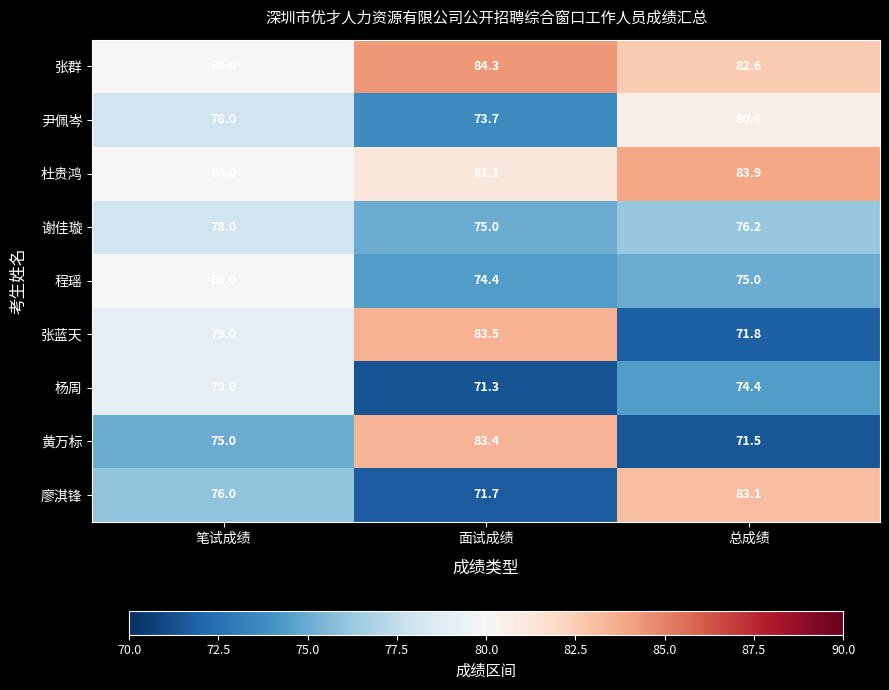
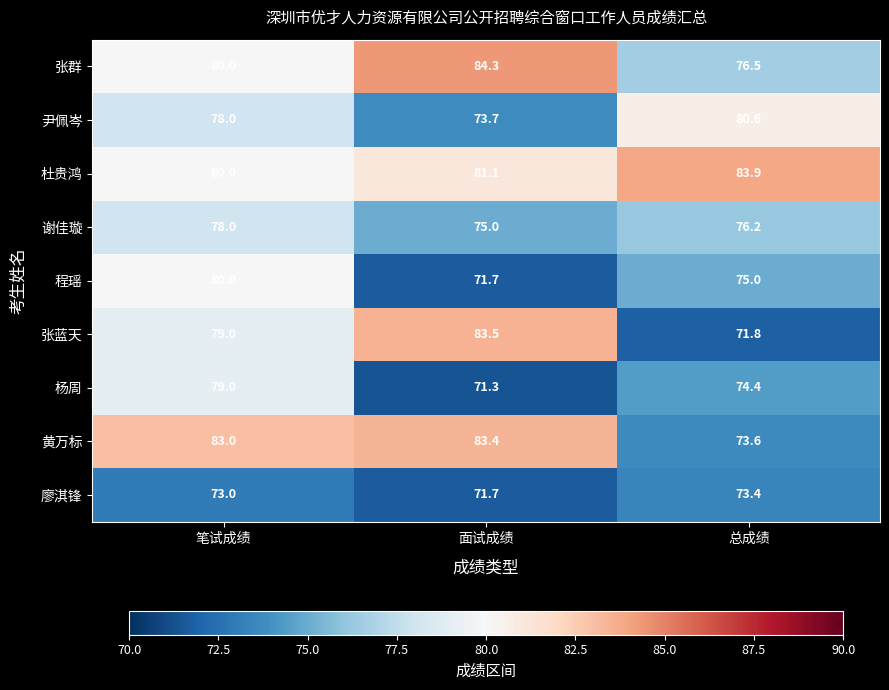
  {
    "张群": {
      "面试成绩": 84.3,
-     "总成绩": 82.6
+     "总成绩": 76.5
    },
    "尹佩岑": {
      "面试成绩": 73.7
    },
    "杜贵鸿": {
      "总成绩": 83.9
    },
    "谢佳璇": {
      "面试成绩": 75.0,
      "总成绩": 76.2
    },
    "程瑶": {
-     "面试成绩": 74.4,
+     "面试成绩": 71.7,
      "总成绩": 75.0
    },
    "张蓝天": {
      "面试成绩": 83.5,
      "总成绩": 71.8
    },
    "杨周": {
      "面试成绩": 71.3,
      "总成绩": 74.4
    },
    "黄万标": {
-     "笔试成绩": 75.0,
+     "笔试成绩": 83.0,
      "面试成绩": 83.4,
-     "总成绩": 71.5
+     "总成绩": 73.6
    },
    "廖淇锋": {
-     "笔试成绩": 76.0,
+     "笔试成绩": 73.0,
      "面试成绩": 71.7,
-     "总成绩": 83.1
+     "总成绩": 73.4
    }
  }
